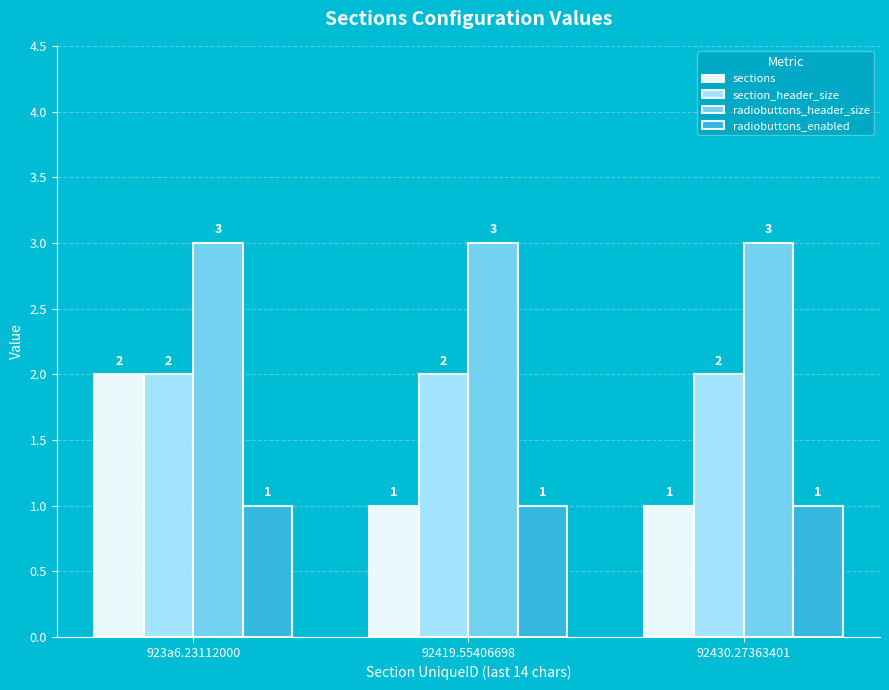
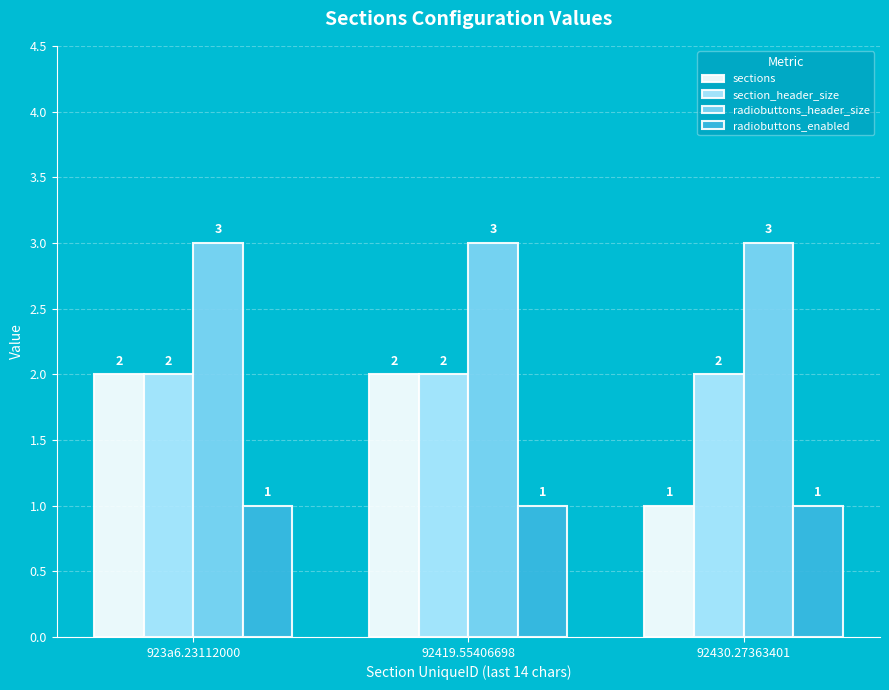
  {
    "sections": {
      "923a6.23112000": 2,
-     "92419.55406698": 1,
+     "92419.55406698": 2,
      "92430.27363401": 1
    },
    "radiobuttons_enabled": {
      "923a6.23112000": 1,
      "92419.55406698": 1,
      "92430.27363401": 1
    }
  }
